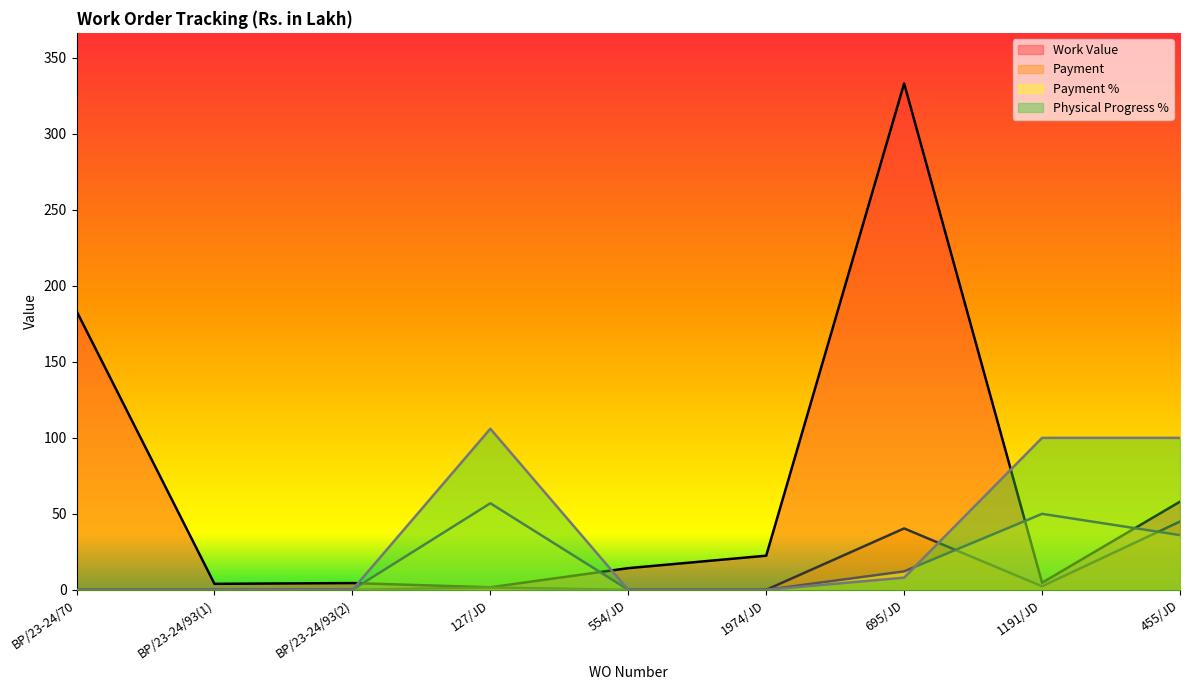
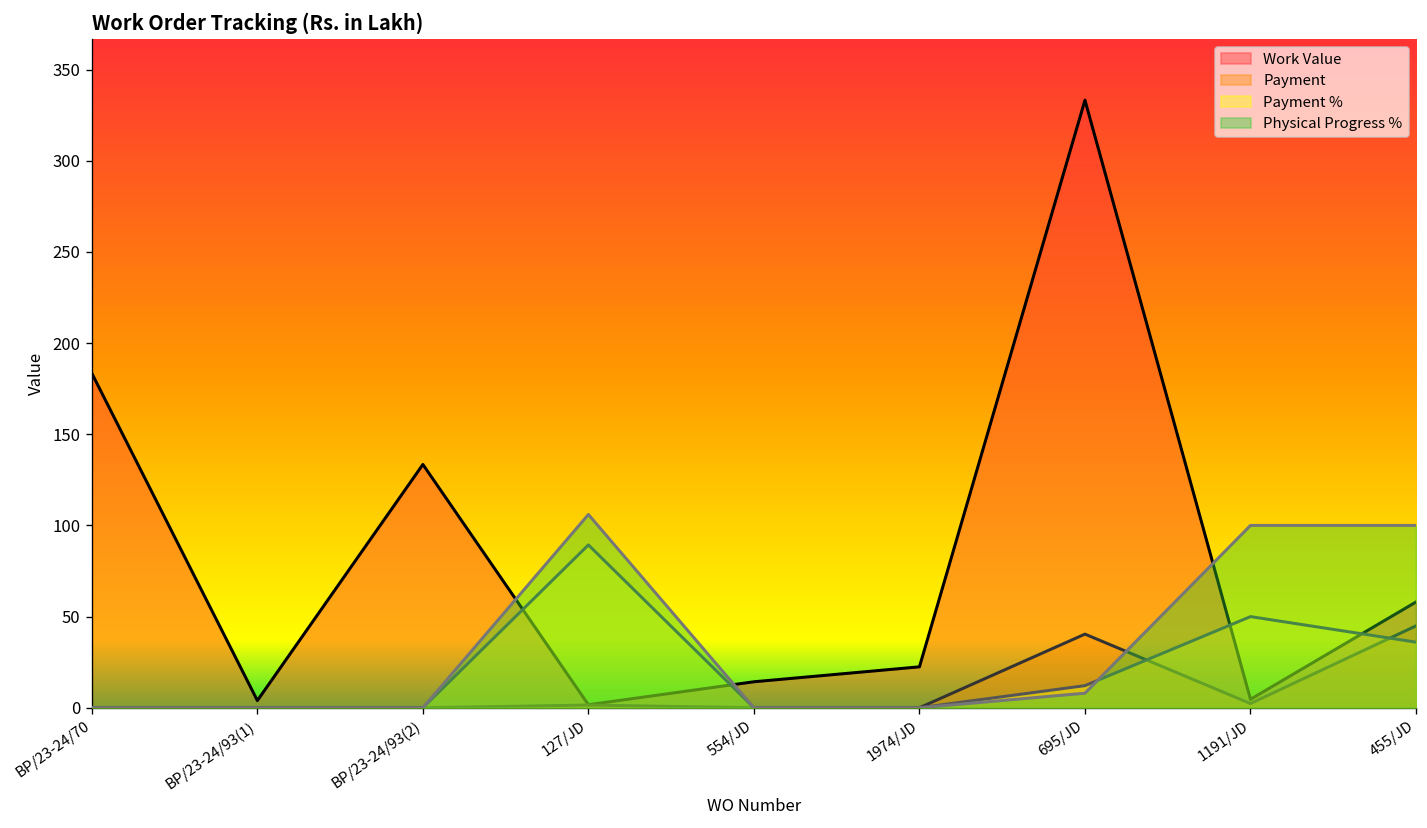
  {
    "Work Value": {
      "BP/23-24/70": 183,
      "BP/23-24/93(1)": 4,
-     "BP/23-24/93(2)": 4,
+     "BP/23-24/93(2)": 133,
      "554/JD": 14,
      "1974/JD": 22,
      "695/JD": 333,
      "1191/JD": 5,
      "455/JD": 58
    },
    "Payment": {
      "695/JD": 40,
      "1191/JD": 2,
      "455/JD": 45
    },
    "Payment %": {
-     "127/JD": 57,
+     "127/JD": 89,
      "695/JD": 12,
      "1191/JD": 50,
      "455/JD": 36
    },
    "Physical Progress %": {
      "127/JD": 106,
      "695/JD": 8,
      "1191/JD": 100,
      "455/JD": 100
    }
  }
